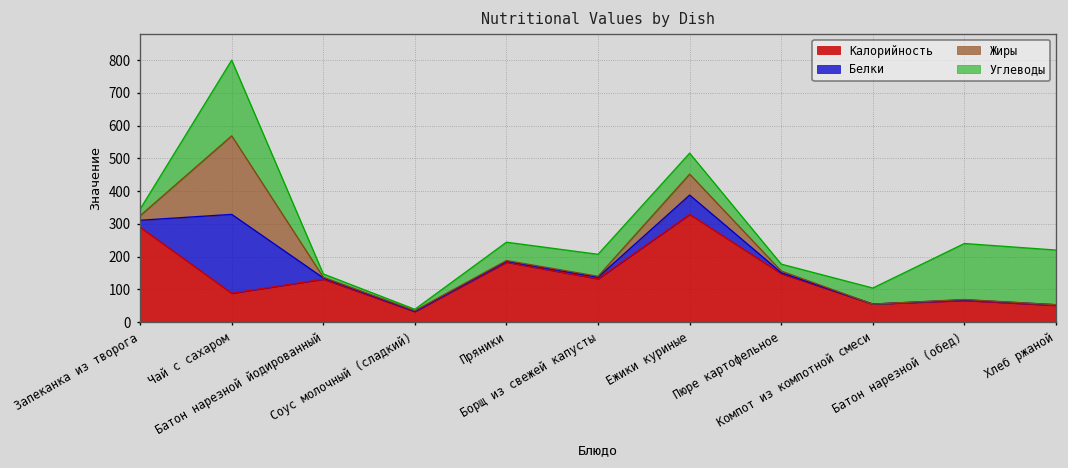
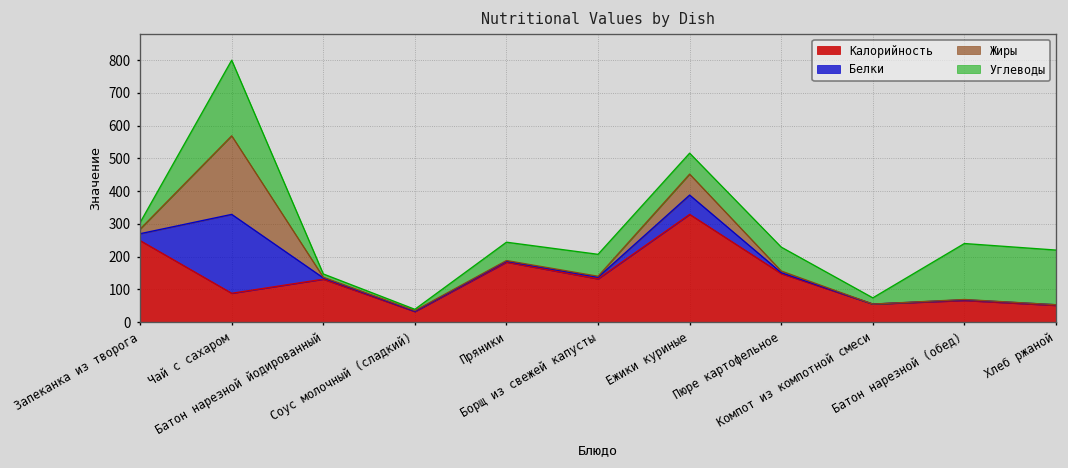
  {
    "Калорийность": {
-     "Запеканка из творога": 290,
+     "Запеканка из творога": 250,
      "Чай с сахаром": 90,
      "Ежики куриные": 330
    },
    "Белки": {
      "Запеканка из творога": 20,
      "Чай с сахаром": 240,
      "Ежики куриные": 60
    },
    "Жиры": {
      "Запеканка из творога": 10,
      "Чай с сахаром": 240,
      "Ежики куриные": 60
    },
    "Углеводы": {
      "Запеканка из творога": 20,
      "Чай с сахаром": 230,
      "Батон нарезной йодированный": 10,
      "Пряники": 60,
      "Борщ из свежей капусты": 70,
      "Ежики куриные": 60,
-     "Пюре картофельное": 20,
-     "Компот из компотной смеси": 50,
+     "Пюре картофельное": 70,
+     "Компот из компотной смеси": 20,
      "Батон нарезной (обед)": 170,
      "Хлеб ржаной": 170
    }
  }
